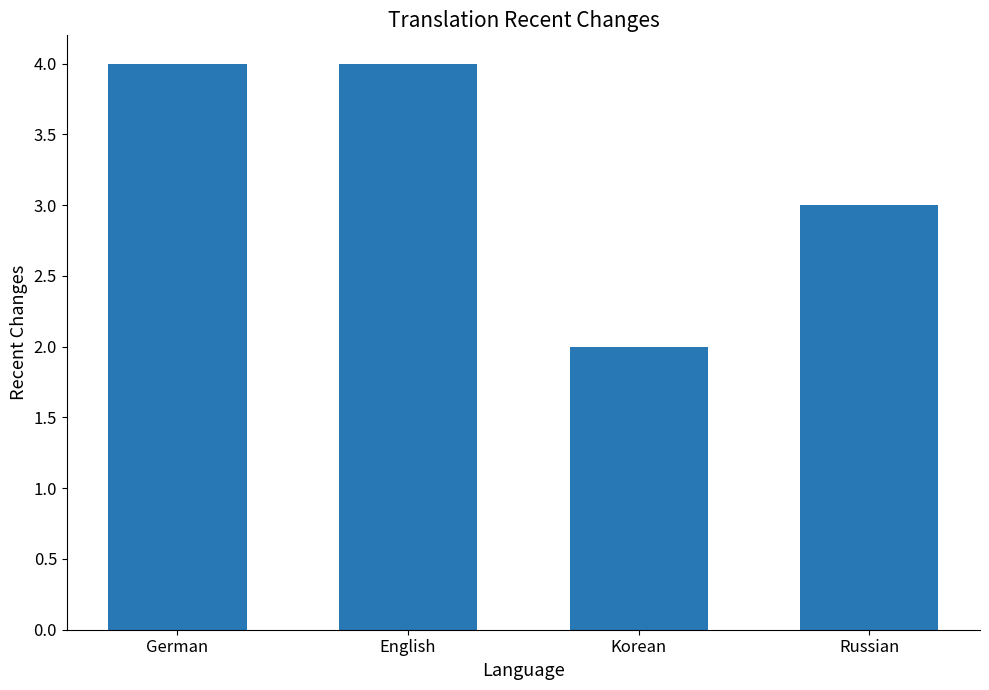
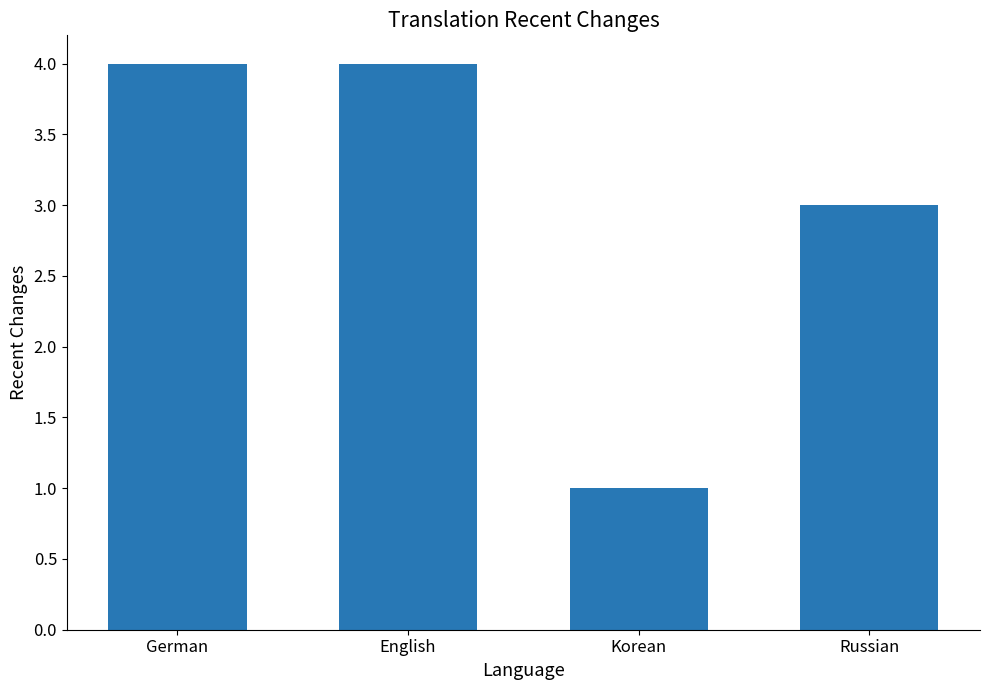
  {
    "German": 4,
    "English": 4,
-   "Korean": 2,
+   "Korean": 1,
    "Russian": 3
  }
